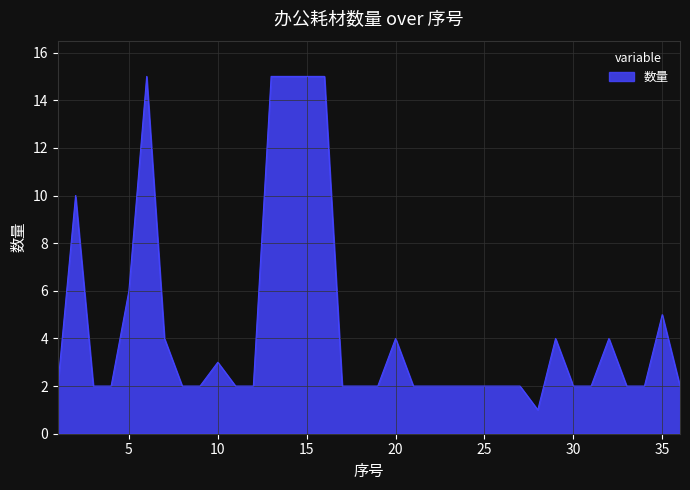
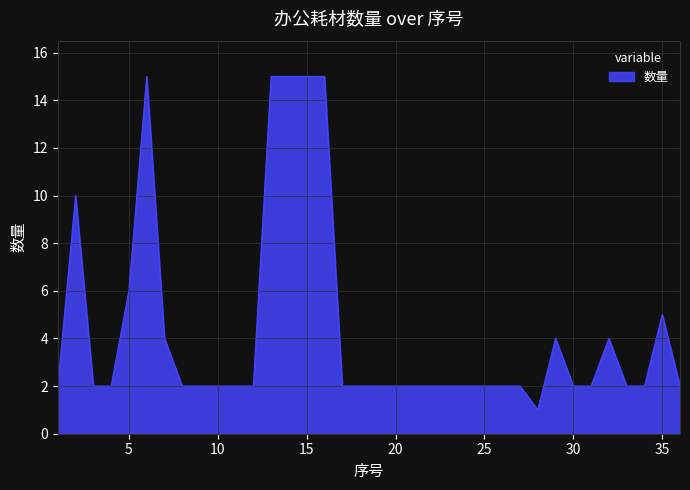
  {
    "5": 6,
-   "10": 3,
+   "10": 2,
    "15": 15,
-   "20": 4,
+   "20": 2,
    "25": 2,
    "30": 2,
    "35": 5
  }
